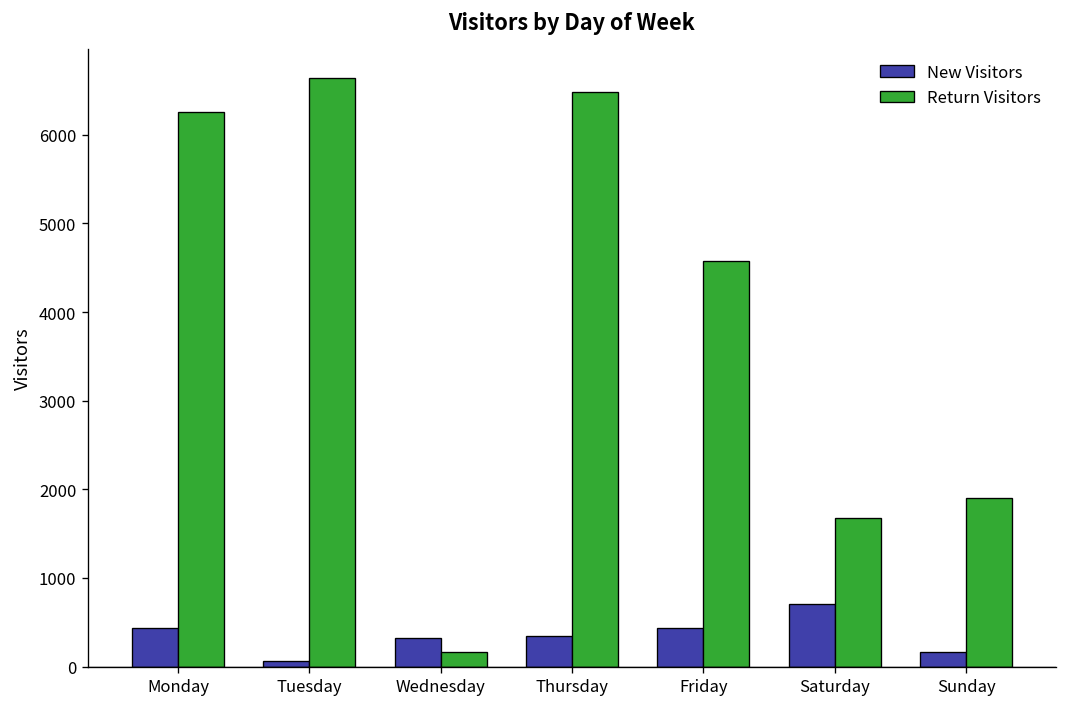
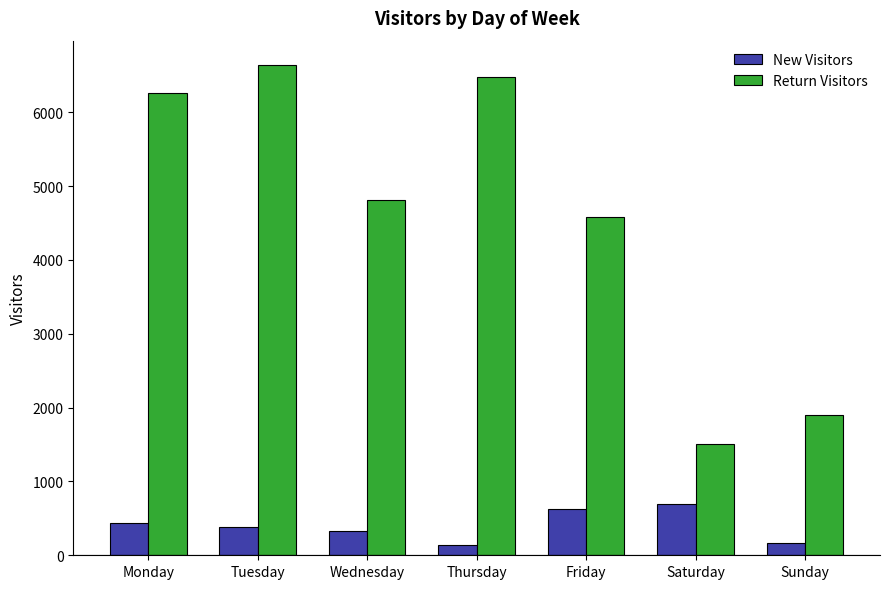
  {
    "New Visitors": {
      "Monday": 400,
-     "Tuesday": 100,
+     "Tuesday": 400,
      "Wednesday": 300,
-     "Thursday": 300,
-     "Friday": 400,
+     "Thursday": 100,
+     "Friday": 600,
      "Saturday": 700,
      "Sunday": 200
    },
    "Return Visitors": {
      "Monday": 6300,
      "Tuesday": 6600,
-     "Wednesday": 200,
+     "Wednesday": 4800,
      "Thursday": 6500,
      "Friday": 4600,
-     "Saturday": 1700,
+     "Saturday": 1500,
      "Sunday": 1900
    }
  }
